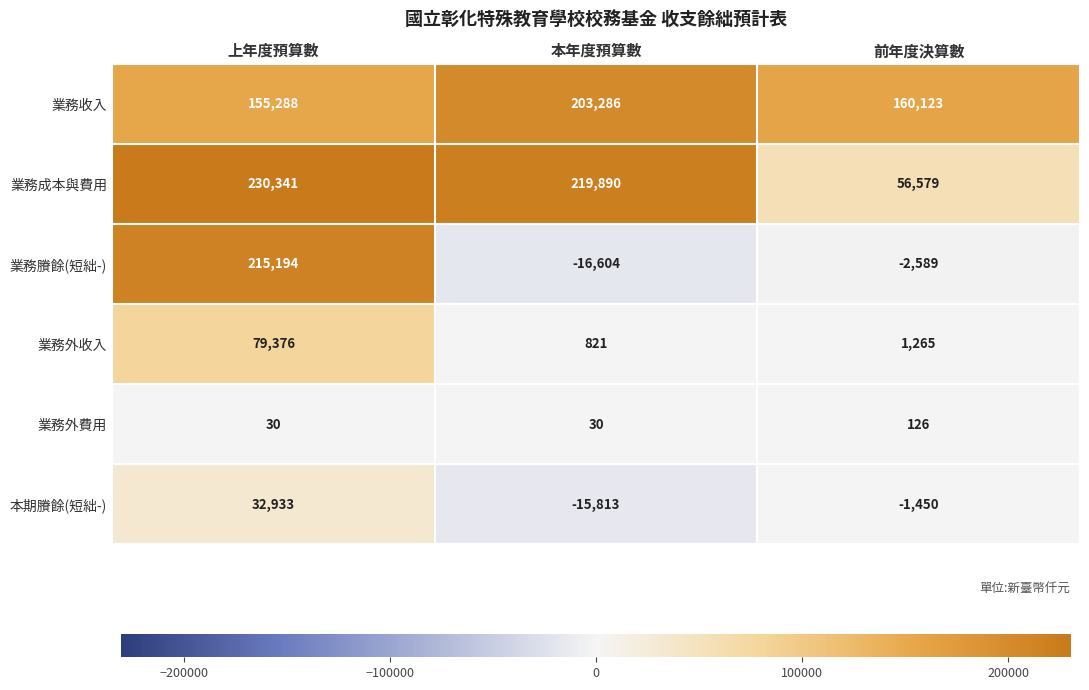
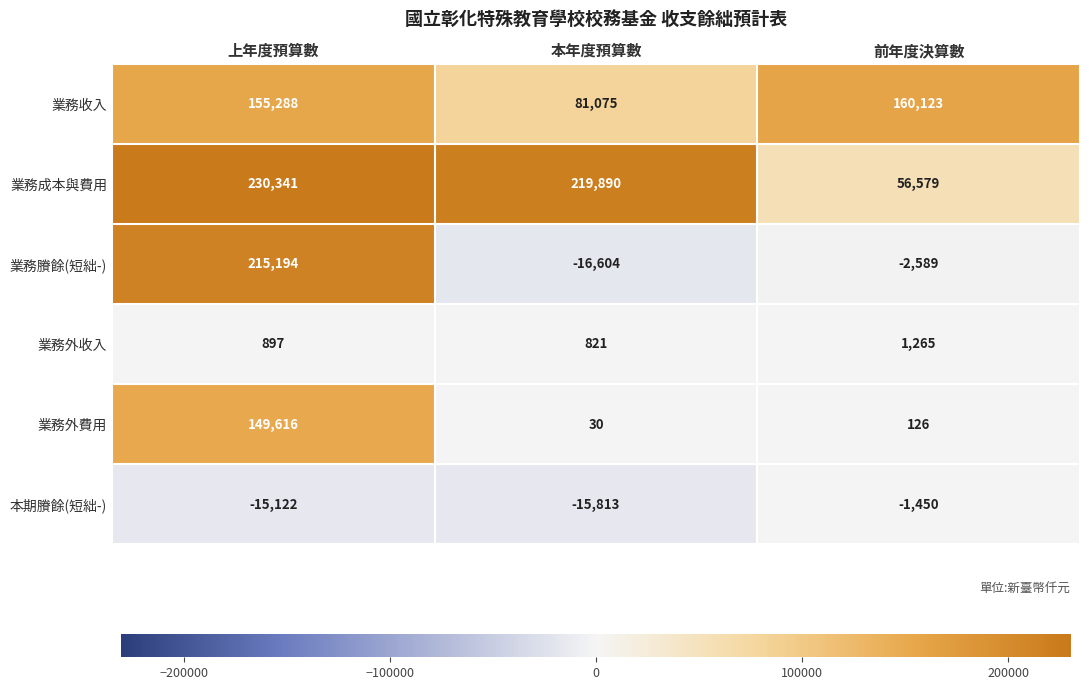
  {
    "業務收入": {
      "上年度預算數": "155,288",
-     "本年度預算數": "203,286",
+     "本年度預算數": "81,075",
      "前年度決算數": "160,123"
    },
    "業務成本與費用": {
      "上年度預算數": "230,341",
      "本年度預算數": "219,890",
      "前年度決算數": "56,579"
    },
    "業務賸餘(短絀-)": {
      "上年度預算數": "215,194",
      "本年度預算數": "-16,604",
      "前年度決算數": "-2,589"
    },
    "業務外收入": {
-     "上年度預算數": "79,376",
+     "上年度預算數": "897",
      "本年度預算數": "821",
      "前年度決算數": "1,265"
    },
    "業務外費用": {
-     "上年度預算數": "30",
+     "上年度預算數": "149,616",
      "本年度預算數": "30",
      "前年度決算數": "126"
    },
    "本期賸餘(短絀-)": {
-     "上年度預算數": "32,933",
+     "上年度預算數": "-15,122",
      "本年度預算數": "-15,813",
      "前年度決算數": "-1,450"
    }
  }
